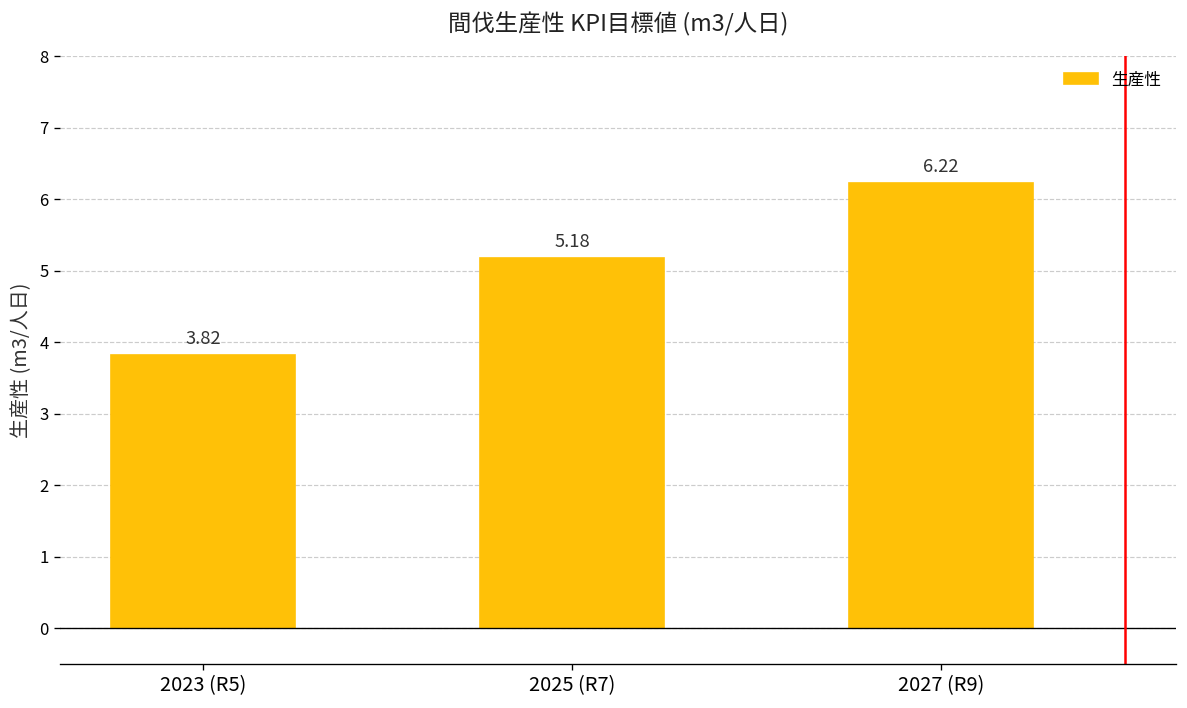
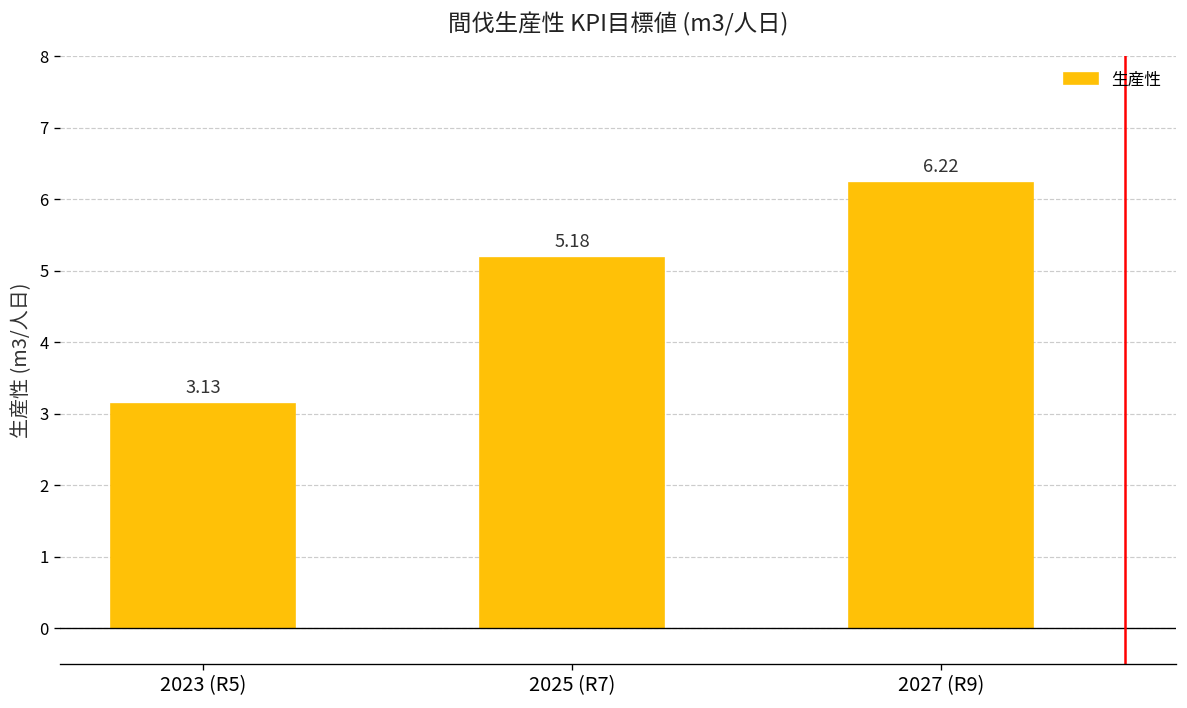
  {
-   "2023 (R5)": 3.82,
+   "2023 (R5)": 3.13,
    "2025 (R7)": 5.18,
    "2027 (R9)": 6.22
  }
